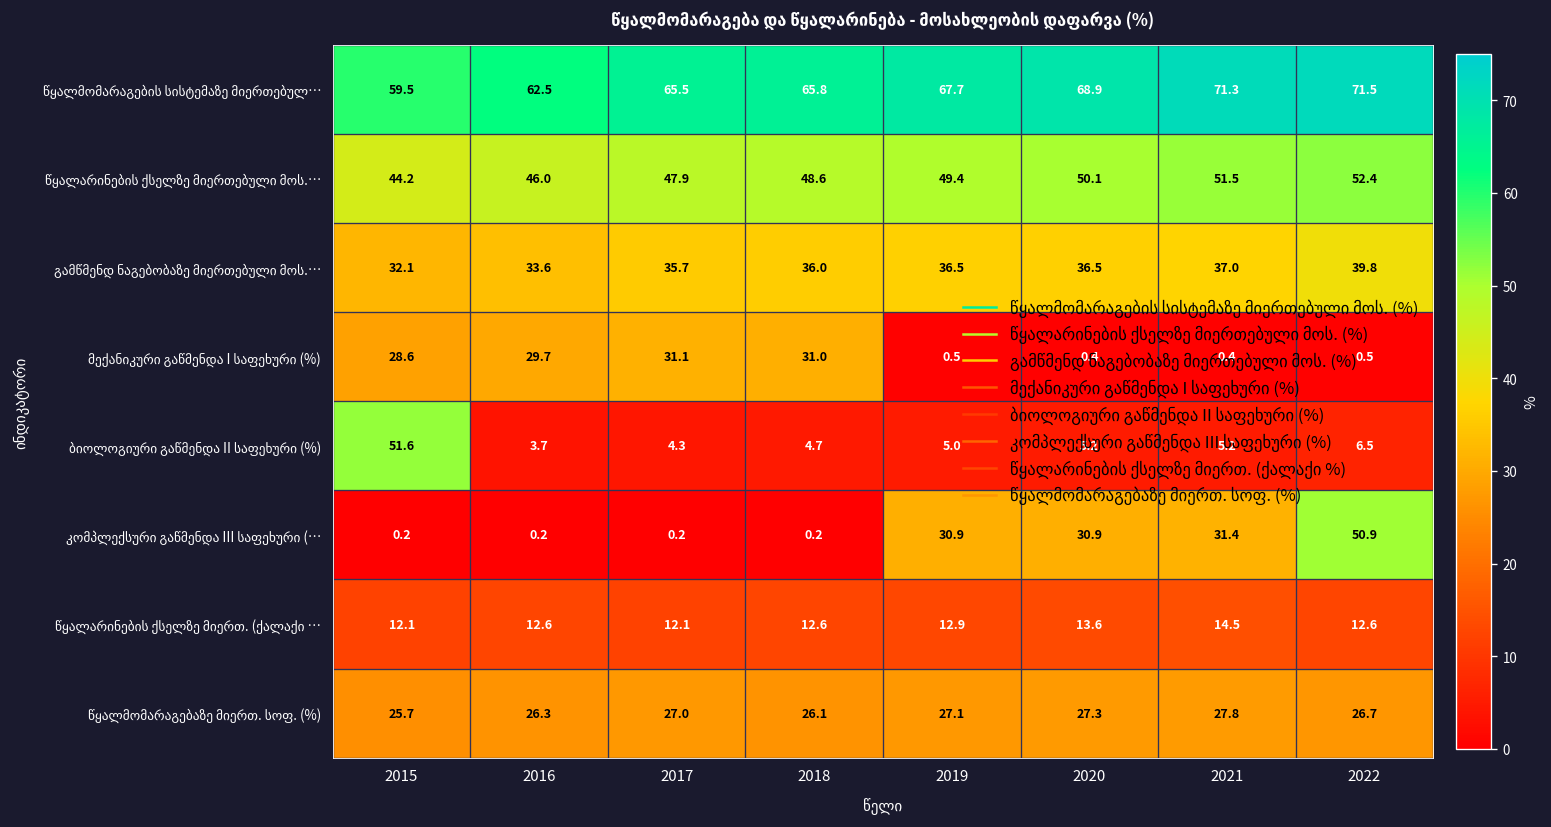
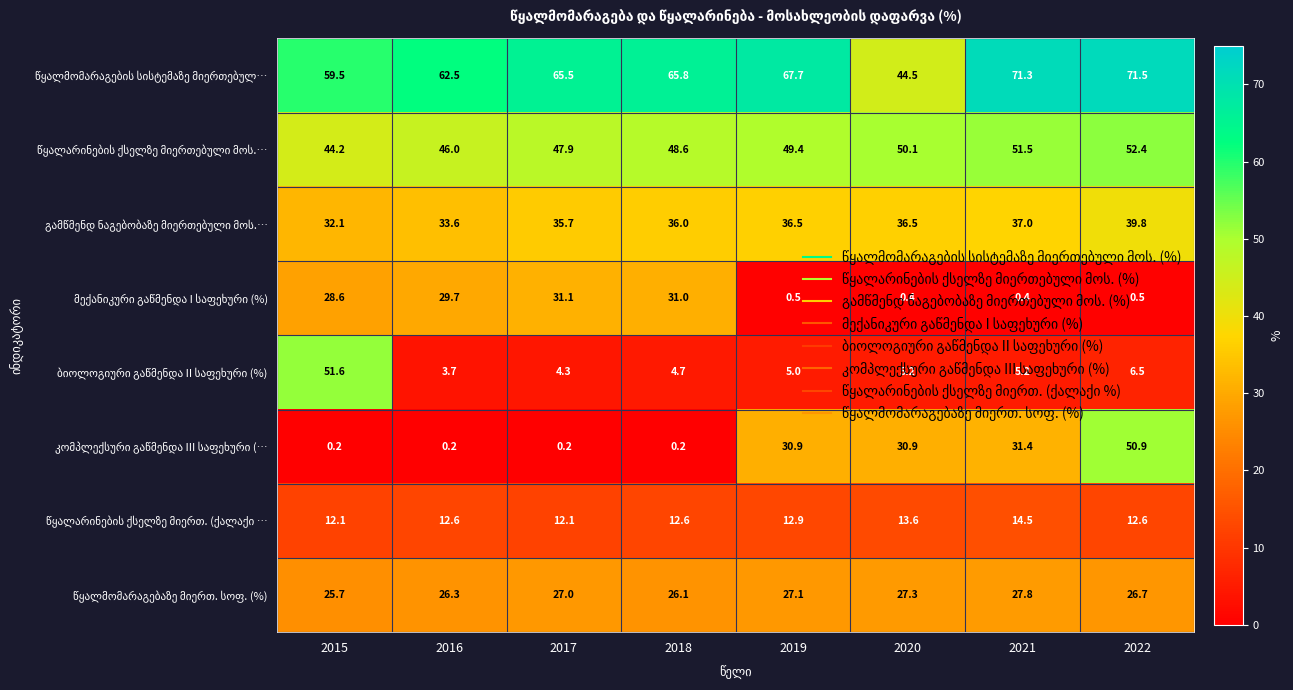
  {
    "წყალმომარაგების სისტემაზე მიერთებულ…": {
      "2015": 59.5,
      "2016": 62.5,
      "2017": 65.5,
      "2018": 65.8,
      "2019": 67.7,
-     "2020": 68.9,
+     "2020": 44.5,
      "2021": 71.3,
      "2022": 71.5
    },
    "წყალარინების ქსელზე მიერთებული მოს.…": {
      "2015": 44.2,
      "2016": 46.0,
      "2017": 47.9,
      "2018": 48.6,
      "2019": 49.4,
      "2020": 50.1,
      "2021": 51.5,
      "2022": 52.4
    },
    "გამწმენდ ნაგებობაზე მიერთებული მოს.…": {
      "2015": 32.1,
      "2016": 33.6,
      "2017": 35.7,
      "2018": 36.0,
      "2019": 36.5,
      "2020": 36.5,
      "2021": 37.0,
      "2022": 39.8
    },
    "მექანიკური გაწმენდა I საფეხური (%)": {
      "2015": 28.6,
      "2016": 29.7,
      "2017": 31.1,
      "2018": 31.0,
      "2019": 0.5,
      "2020": 0.4,
      "2021": 0.4,
      "2022": 0.5
    },
    "ბიოლოგიური გაწმენდა II საფეხური (%)": {
      "2015": 51.6,
      "2016": 3.7,
      "2017": 4.3,
      "2018": 4.7,
      "2019": 5.0,
      "2020": 5.2,
      "2021": 5.2,
      "2022": 6.5
    },
    "კომპლექსური გაწმენდა III საფეხური (…": {
      "2015": 0.2,
      "2016": 0.2,
      "2017": 0.2,
      "2018": 0.2,
      "2019": 30.9,
      "2020": 30.9,
      "2021": 31.4,
      "2022": 50.9
    },
    "წყალარინების ქსელზე მიერთ. (ქალაქი …": {
      "2015": 12.1,
      "2016": 12.6,
      "2017": 12.1,
      "2018": 12.6,
      "2019": 12.9,
      "2020": 13.6,
      "2021": 14.5,
      "2022": 12.6
    },
    "წყალმომარაგებაზე მიერთ. სოფ. (%)": {
      "2015": 25.7,
      "2016": 26.3,
      "2017": 27.0,
      "2018": 26.1,
      "2019": 27.1,
      "2020": 27.3,
      "2021": 27.8,
      "2022": 26.7
    }
  }
